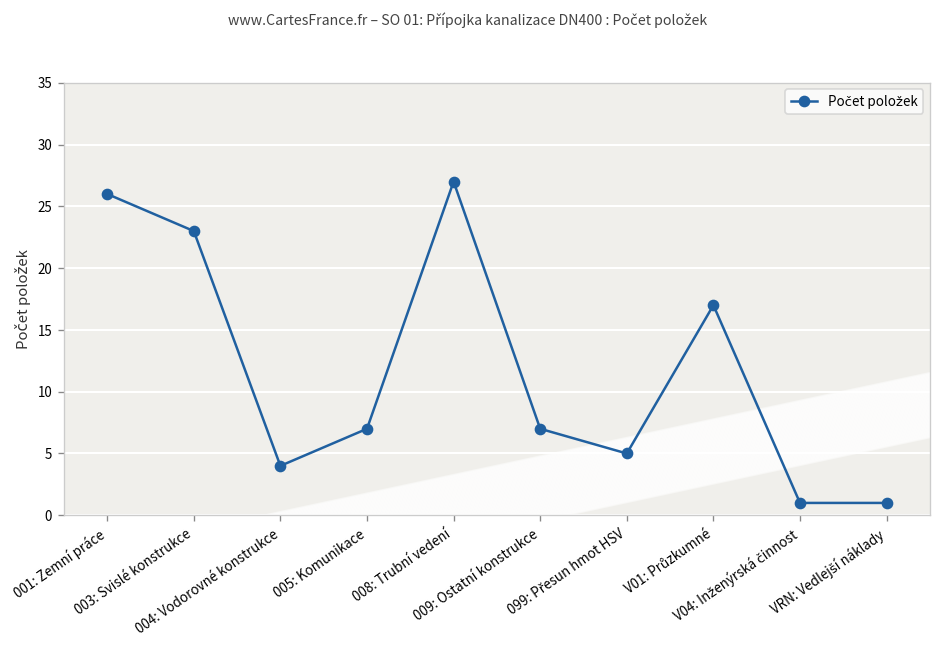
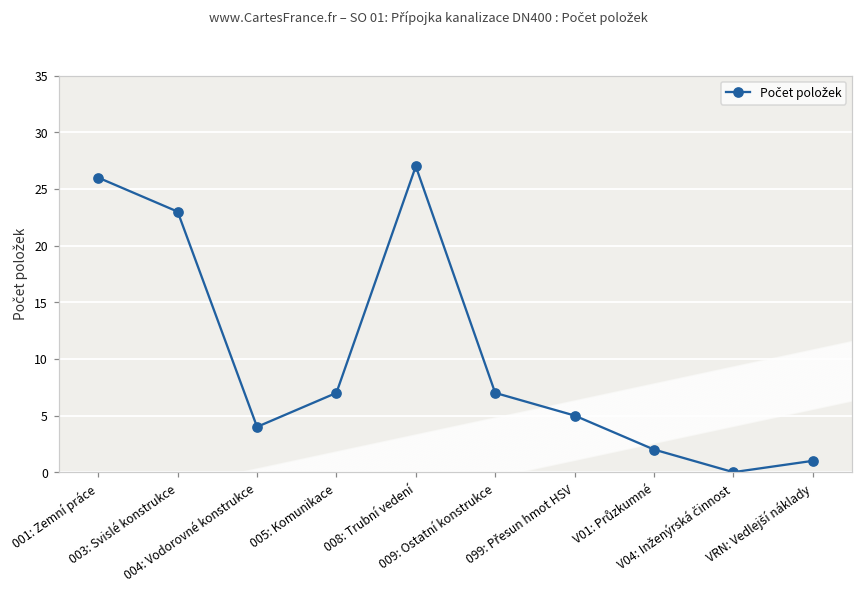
  {
    "Počet položek": {
      "001: Zemní práce": 26,
      "003: Svislé konstrukce": 23,
      "004: Vodorovné konstrukce": 4,
      "005: Komunikace": 7,
      "008: Trubní vedení": 27,
      "009: Ostatní konstrukce": 7,
      "099: Přesun hmot HSV": 5,
-     "V01: Průzkumné": 17,
-     "V04: Inženýrská činnost": 1,
+     "V01: Průzkumné": 2,
+     "V04: Inženýrská činnost": 0,
      "VRN: Vedlejší náklady": 1
    }
  }
